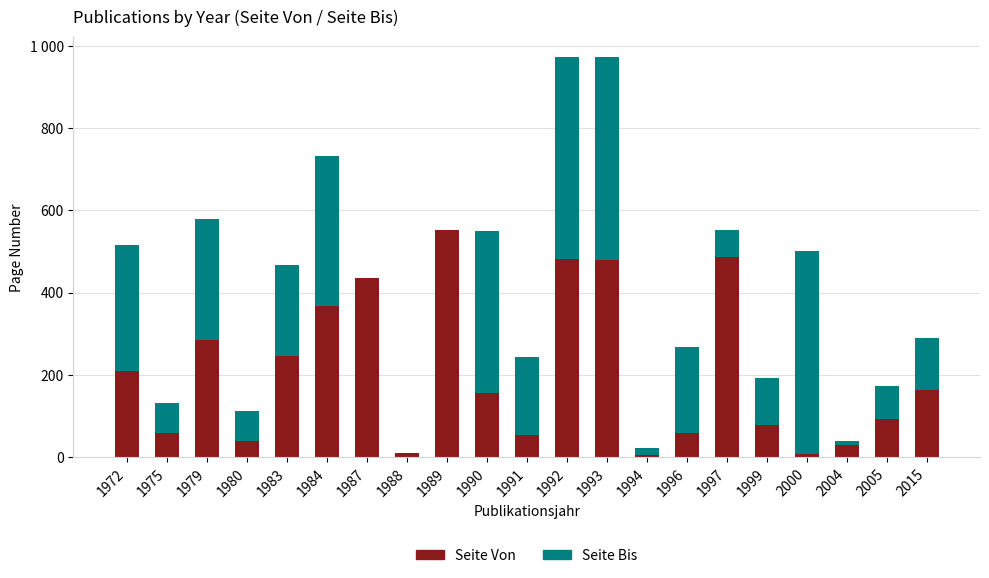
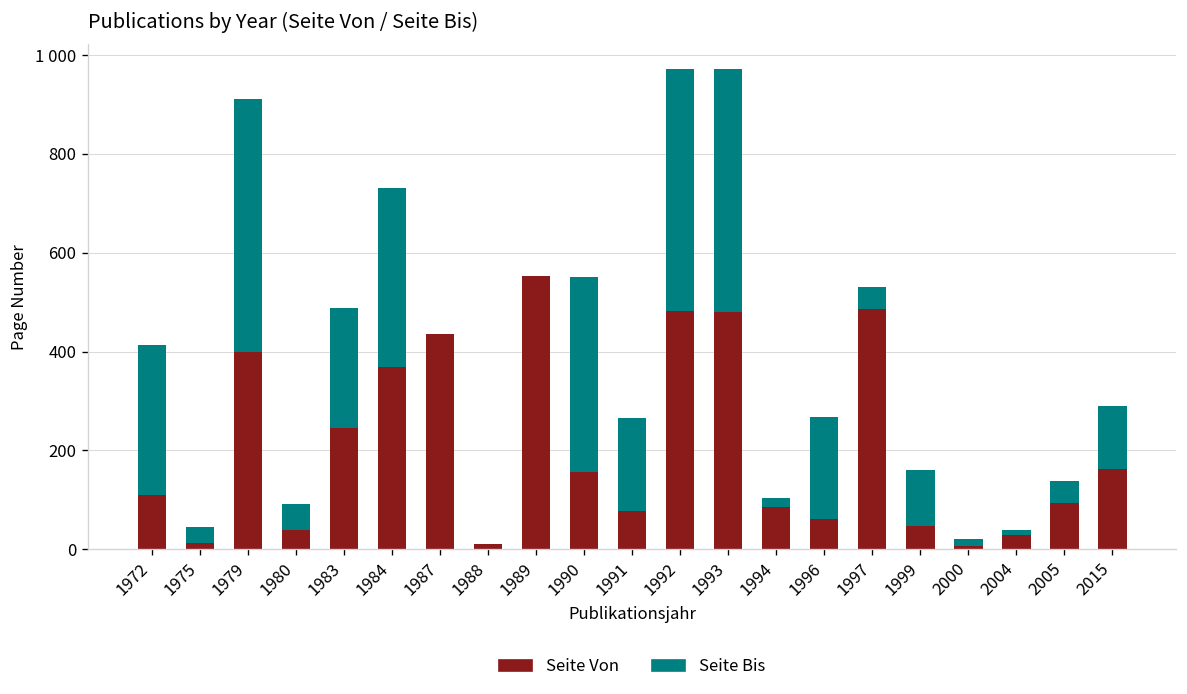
  {
    "Seite Von": {
-     "1972": 210,
-     "1975": 60,
-     "1979": 290,
+     "1972": 110,
+     "1975": 10,
+     "1979": 400,
      "1980": 40,
      "1983": 250,
      "1984": 370,
      "1987": 440,
      "1988": 10,
      "1989": 550,
      "1990": 160,
-     "1991": 60,
+     "1991": 80,
      "1992": 480,
      "1993": 480,
-     "1994": 10,
+     "1994": 90,
      "1996": 60,
      "1997": 490,
-     "1999": 80,
+     "1999": 50,
      "2000": 10,
      "2004": 30,
      "2005": 90,
      "2015": 160
    },
    "Seite Bis": {
      "1972": 310,
-     "1975": 70,
-     "1979": 290,
-     "1980": 70,
-     "1983": 220,
+     "1975": 30,
+     "1979": 510,
+     "1980": 50,
+     "1983": 240,
      "1984": 360,
      "1987": 0,
      "1988": 0,
      "1989": 0,
      "1990": 390,
      "1991": 190,
      "1992": 490,
      "1993": 490,
      "1994": 20,
      "1996": 210,
-     "1997": 70,
+     "1997": 50,
      "1999": 110,
-     "2000": 500,
+     "2000": 10,
      "2004": 10,
-     "2005": 80,
+     "2005": 40,
      "2015": 130
    }
  }
